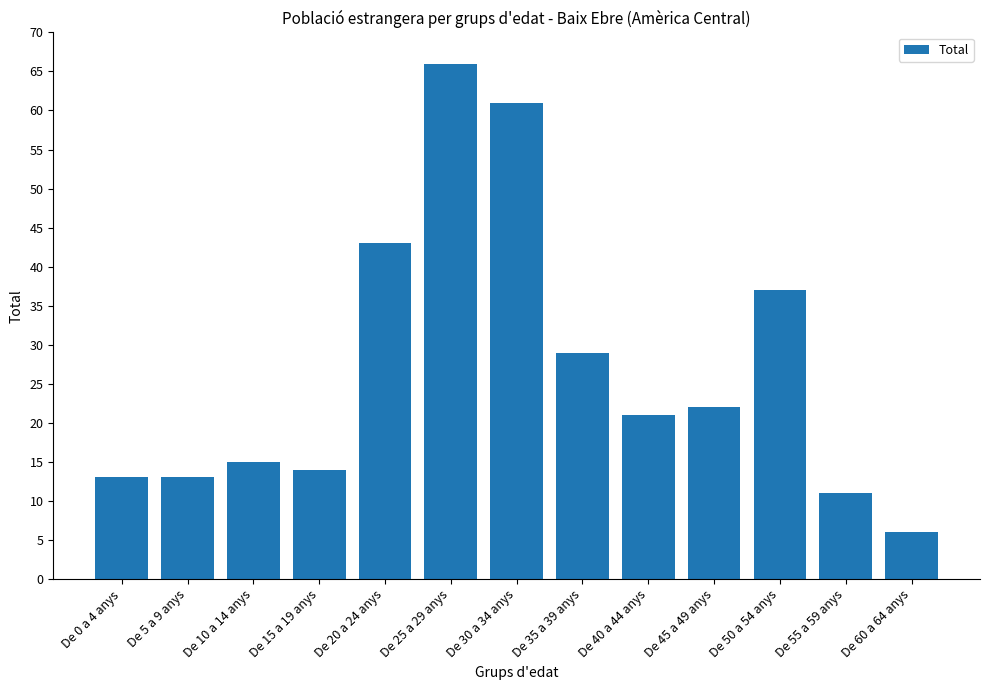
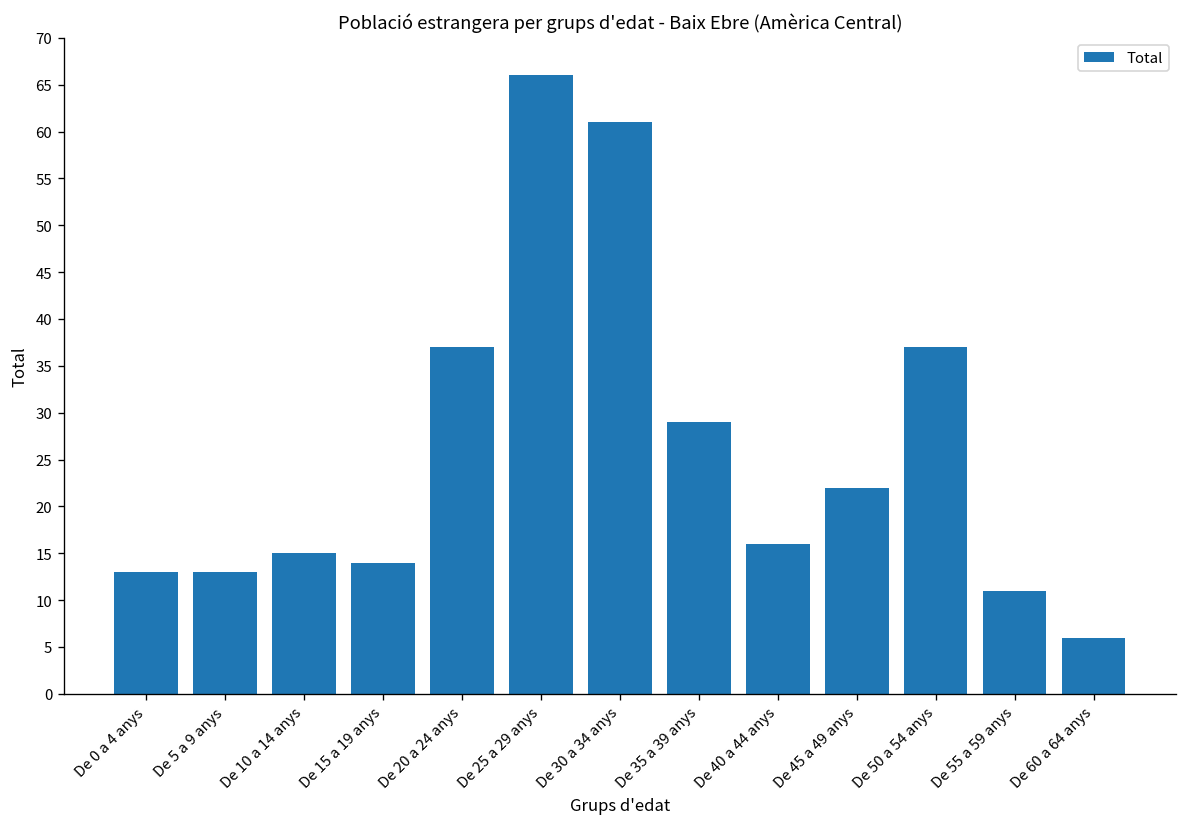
  {
    "De 0 a 4 anys": 13,
    "De 5 a 9 anys": 13,
    "De 10 a 14 anys": 15,
    "De 15 a 19 anys": 14,
-   "De 20 a 24 anys": 43,
+   "De 20 a 24 anys": 37,
    "De 25 a 29 anys": 66,
    "De 30 a 34 anys": 61,
    "De 35 a 39 anys": 29,
-   "De 40 a 44 anys": 21,
+   "De 40 a 44 anys": 16,
    "De 45 a 49 anys": 22,
    "De 50 a 54 anys": 37,
    "De 55 a 59 anys": 11,
    "De 60 a 64 anys": 6
  }
